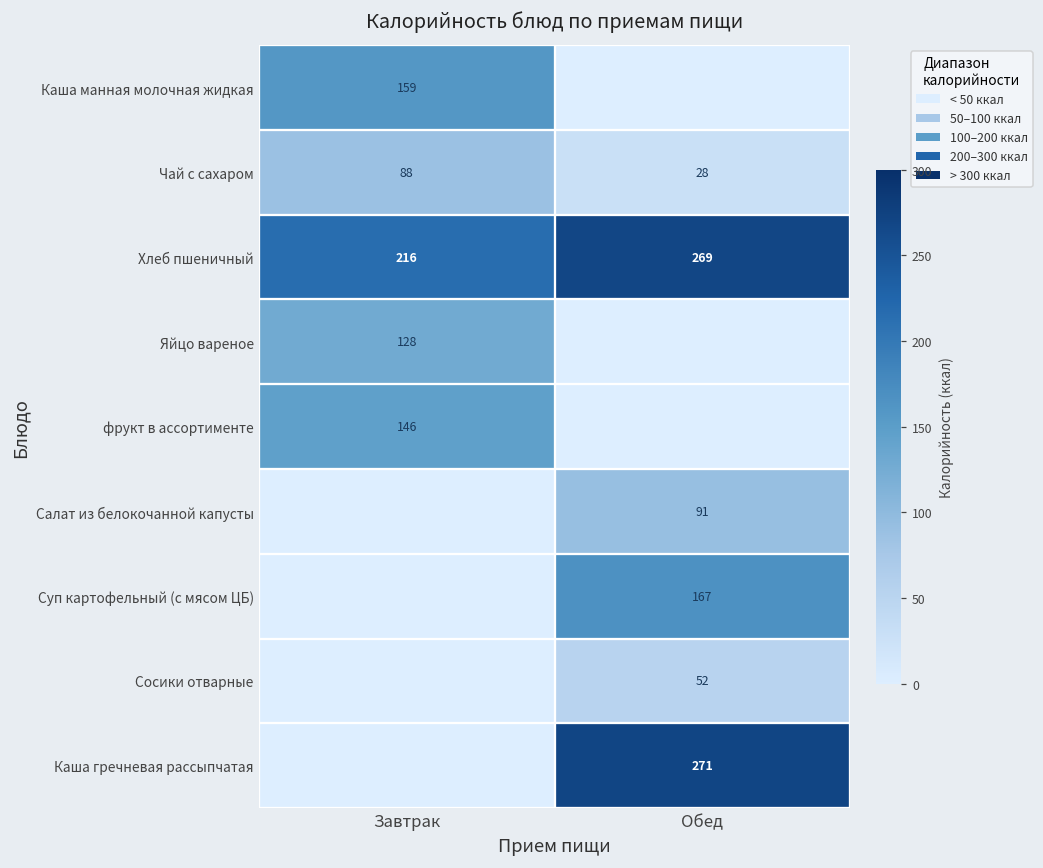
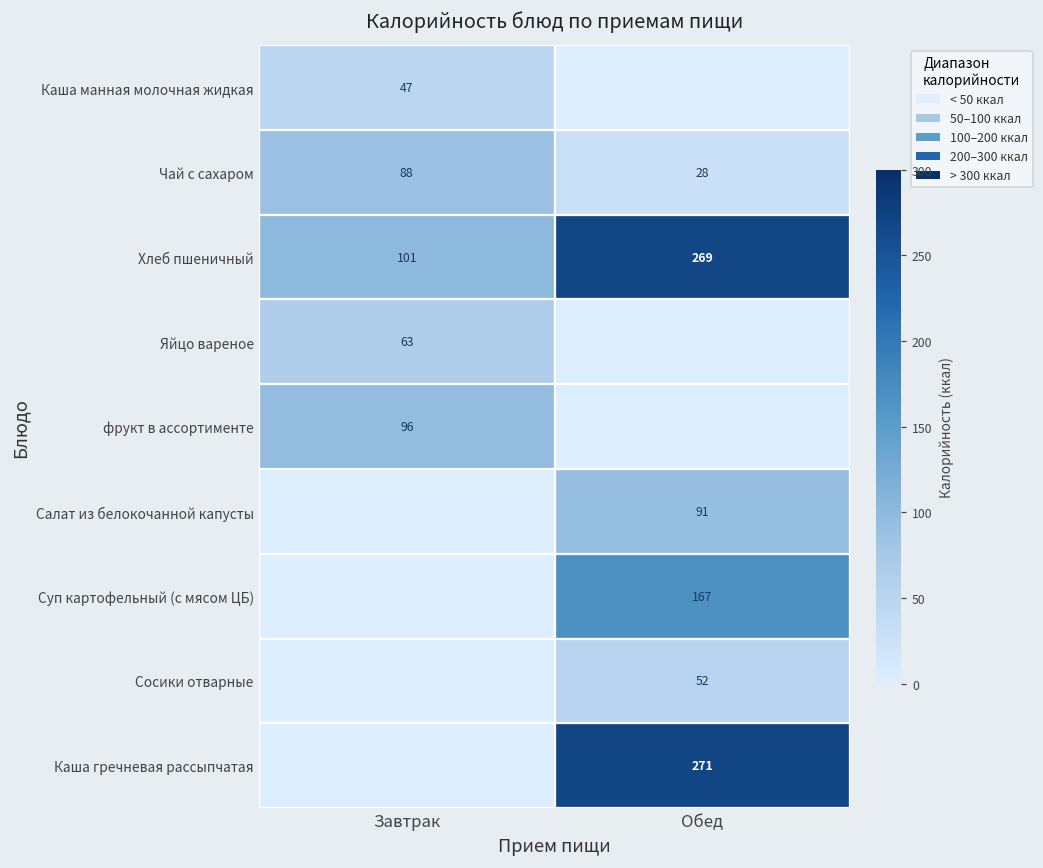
  {
    "Каша манная молочная жидкая": {
-     "Завтрак": 159
+     "Завтрак": 47
    },
    "Чай с сахаром": {
      "Завтрак": 88,
      "Обед": 28
    },
    "Хлеб пшеничный": {
-     "Завтрак": 216,
+     "Завтрак": 101,
      "Обед": 269
    },
    "Яйцо вареное": {
-     "Завтрак": 128
+     "Завтрак": 63
    },
    "фрукт в ассортименте": {
-     "Завтрак": 146
+     "Завтрак": 96
    },
    "Салат из белокочанной капусты": {
      "Обед": 91
    },
    "Суп картофельный (с мясом ЦБ)": {
      "Обед": 167
    },
    "Сосики отварные": {
      "Обед": 52
    },
    "Каша гречневая рассыпчатая": {
      "Обед": 271
    }
  }
